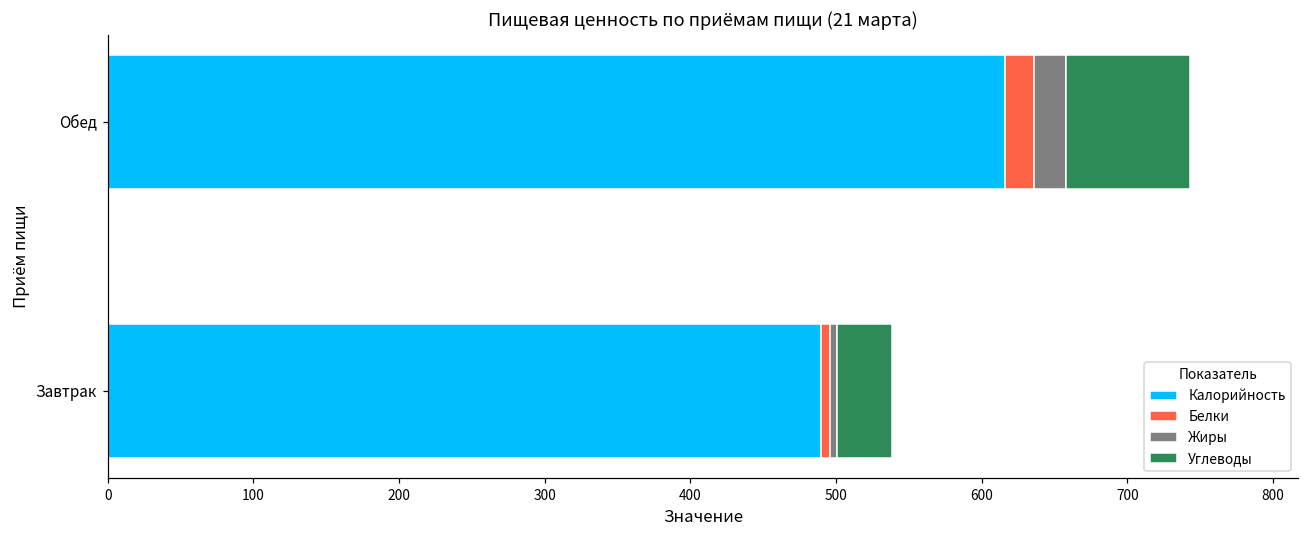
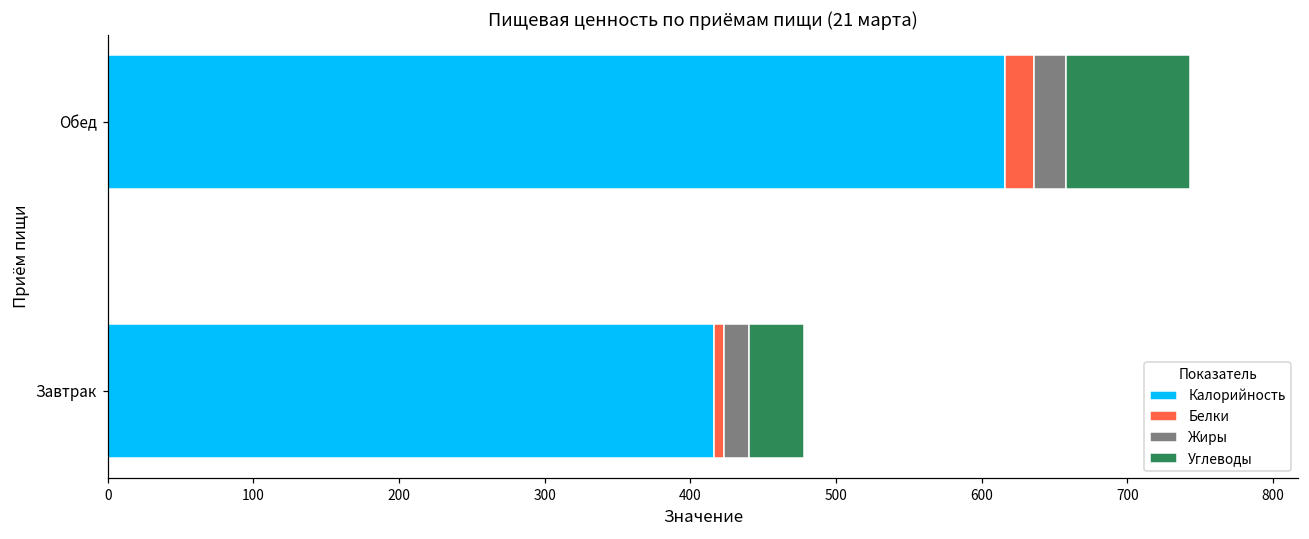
  {
    "Калорийность": {
      "Обед": 616,
-     "Завтрак": 490
+     "Завтрак": 416
    },
    "Белки": {
      "Обед": 20,
      "Завтрак": 7
    },
    "Жиры": {
      "Обед": 22,
-     "Завтрак": 5
+     "Завтрак": 17
    },
    "Углеводы": {
      "Обед": 85,
      "Завтрак": 38
    }
  }
